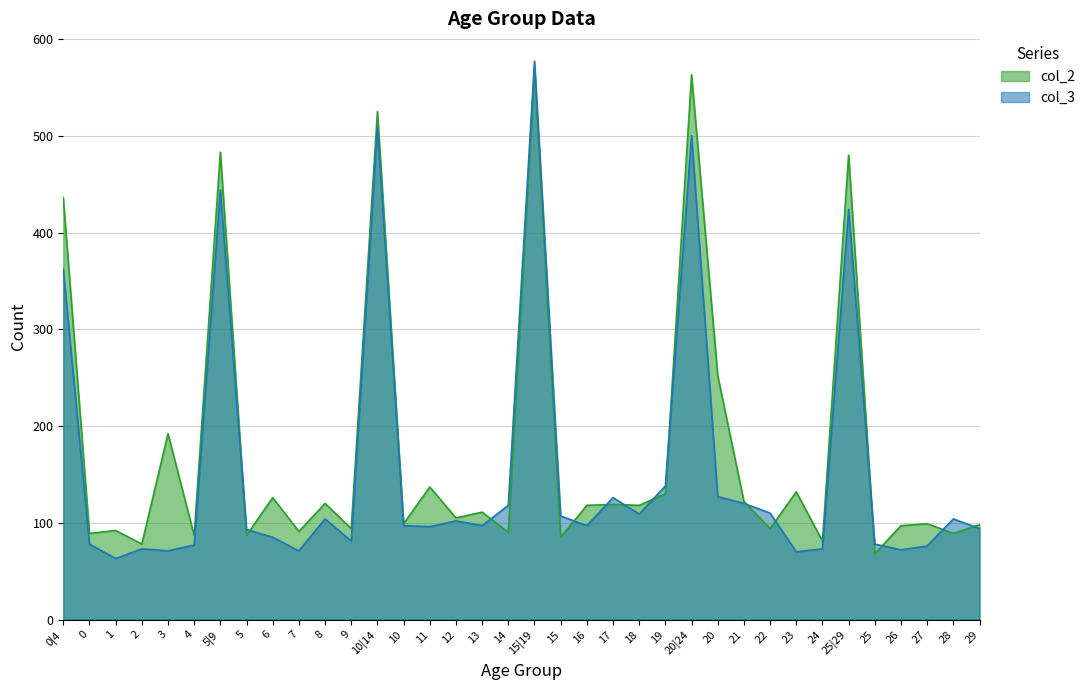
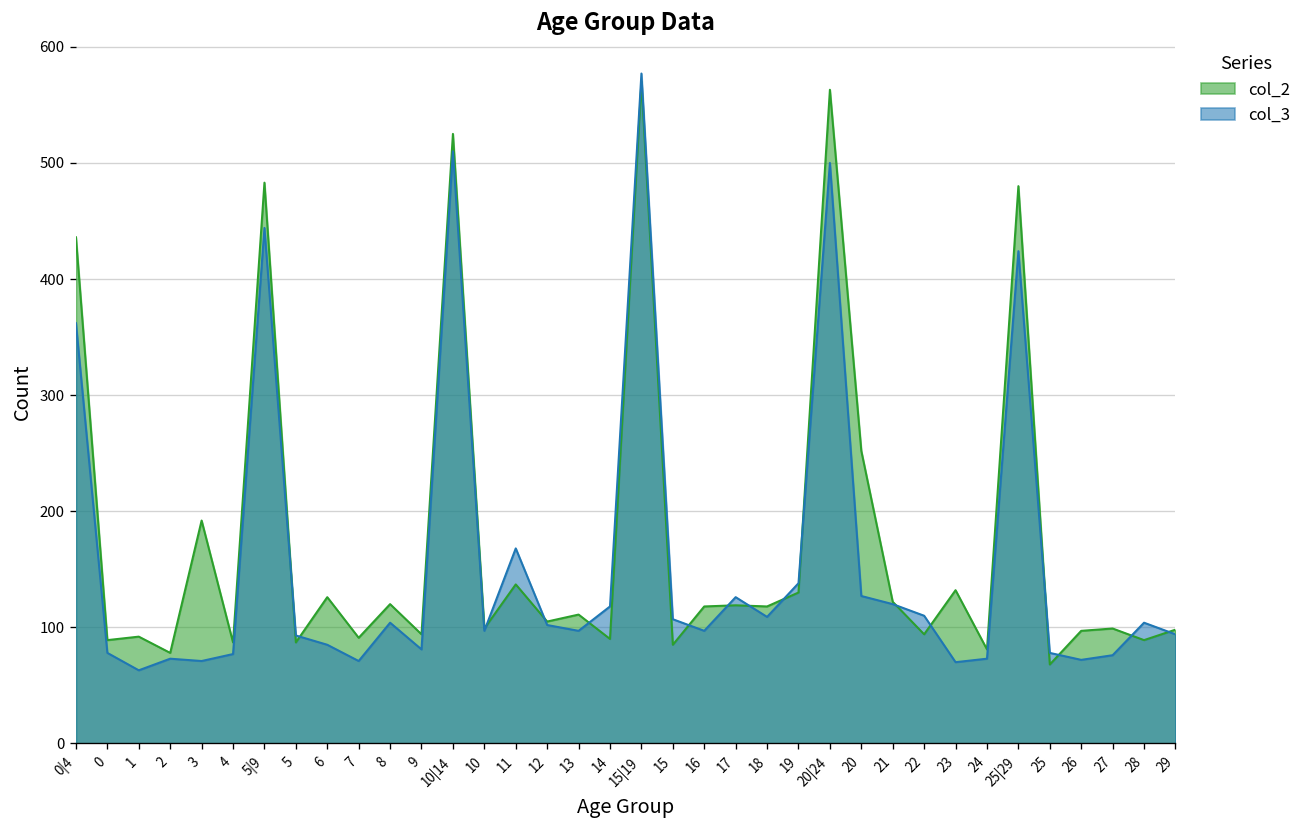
  {
    "col_2": {
      "0|4": 440,
      "0": 90,
      "1": 90,
      "2": 80,
      "3": 190,
      "4": 90,
      "5|9": 480,
      "5": 90,
      "6": 130,
      "7": 90,
      "8": 120,
      "9": 90,
      "10|14": 530,
      "11": 140,
      "12": 110,
      "13": 110,
      "14": 90,
      "15|19": 570,
      "15": 90,
      "16": 120,
      "17": 120,
      "18": 120,
      "19": 130,
      "20|24": 560,
      "20": 250,
      "22": 90,
      "23": 130,
      "24": 80,
      "25|29": 480,
      "25": 70,
      "26": 100,
      "27": 100,
      "28": 90,
      "29": 100
    },
    "col_3": {
      "0|4": 360,
      "0": 80,
      "1": 60,
      "2": 70,
      "3": 70,
      "4": 80,
      "5|9": 440,
      "5": 90,
      "6": 90,
      "7": 70,
      "8": 100,
      "9": 80,
      "10|14": 510,
-     "11": 100,
+     "11": 170,
      "12": 100,
      "13": 100,
      "14": 120,
      "15|19": 580,
      "15": 110,
      "16": 100,
      "17": 130,
      "18": 110,
      "19": 140,
      "20|24": 500,
      "20": 130,
      "22": 110,
      "23": 70,
      "24": 70,
      "25|29": 420,
      "25": 80,
      "26": 70,
      "27": 80,
      "28": 100,
      "29": 90
    }
  }
